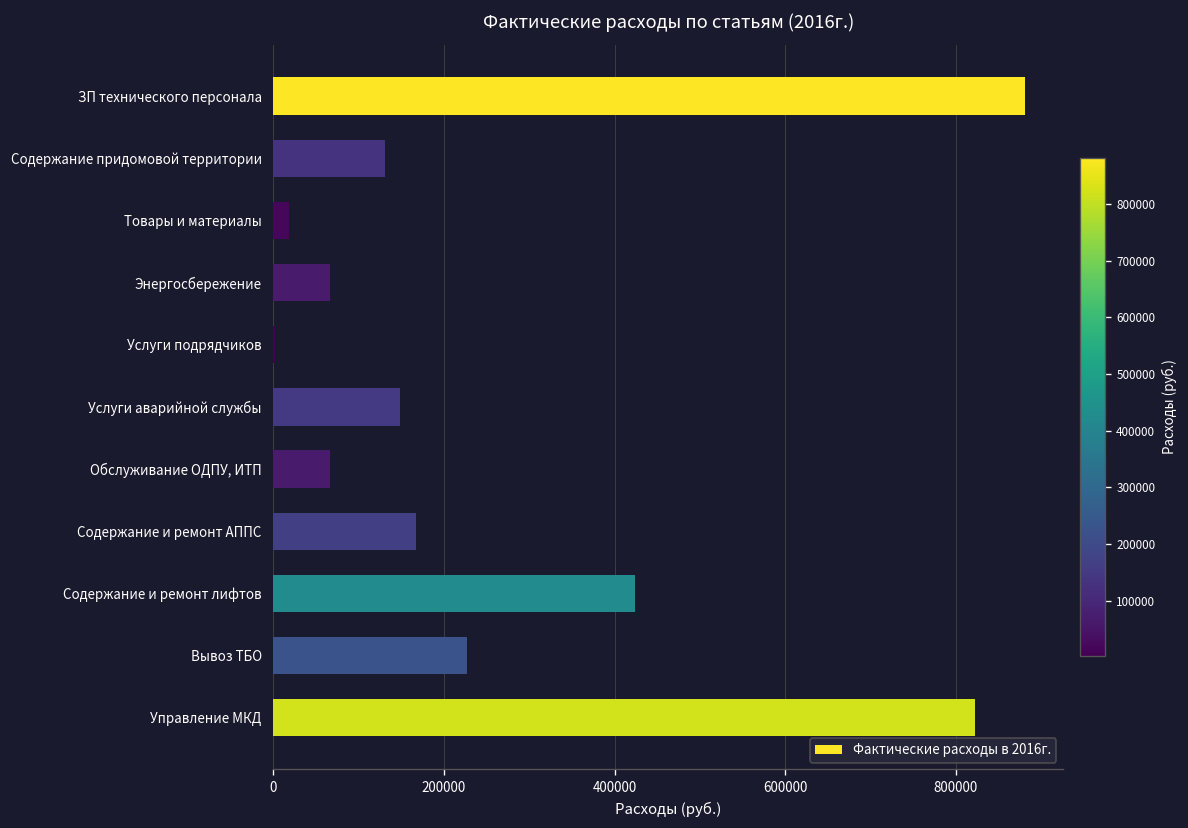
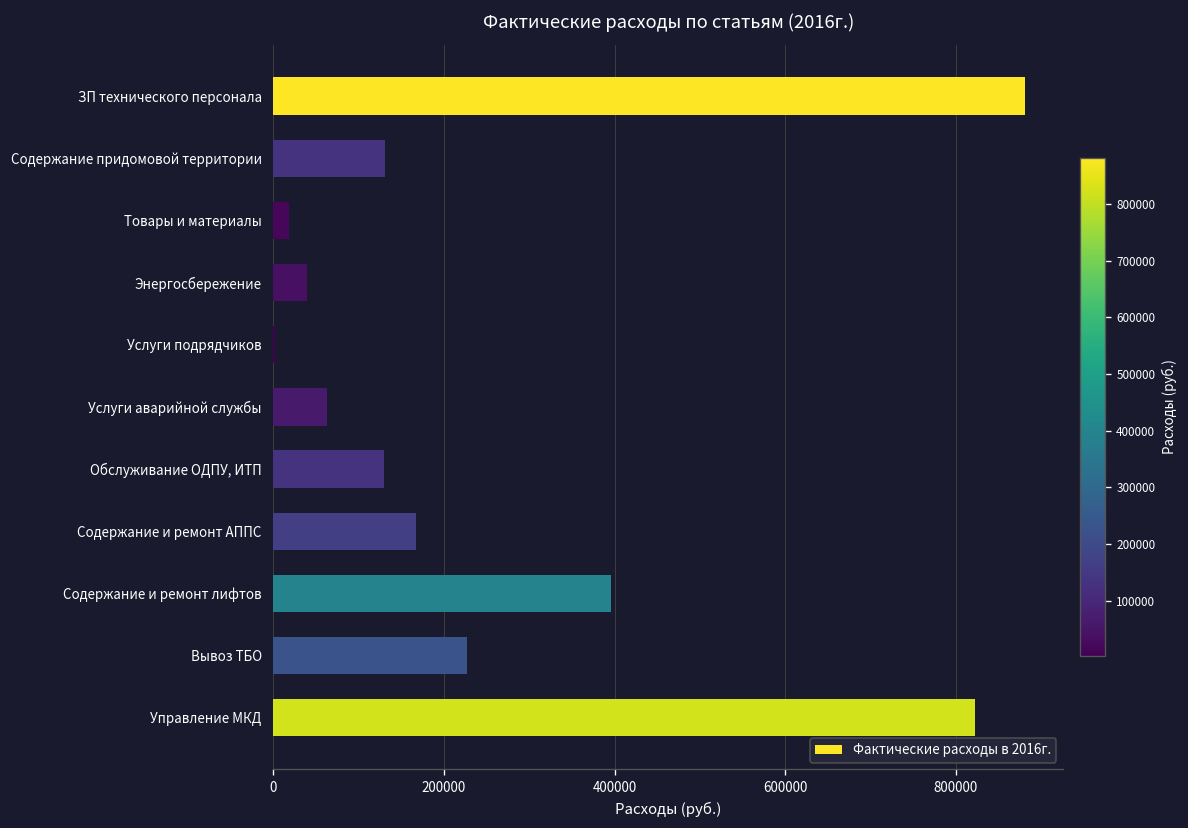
  {
    "ЗП технического персонала": 880000,
    "Содержание придомовой территории": 130000,
    "Товары и материалы": 20000,
-   "Энергосбережение": 70000,
-   "Услуги аварийной службы": 150000,
-   "Обслуживание ОДПУ, ИТП": 70000,
+   "Энергосбережение": 40000,
+   "Услуги аварийной службы": 60000,
+   "Обслуживание ОДПУ, ИТП": 130000,
    "Содержание и ремонт АППС": 170000,
-   "Содержание и ремонт лифтов": 420000,
+   "Содержание и ремонт лифтов": 400000,
    "Вывоз ТБО": 230000,
    "Управление МКД": 820000
  }
